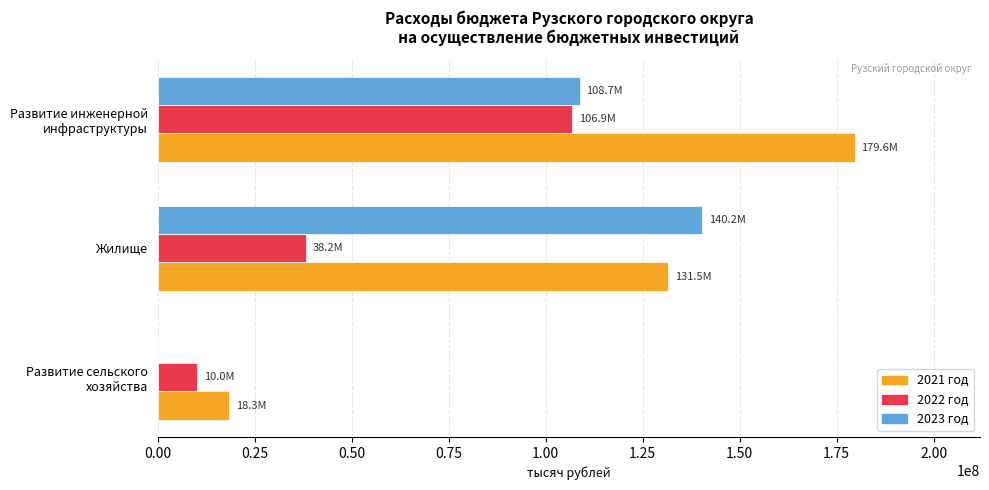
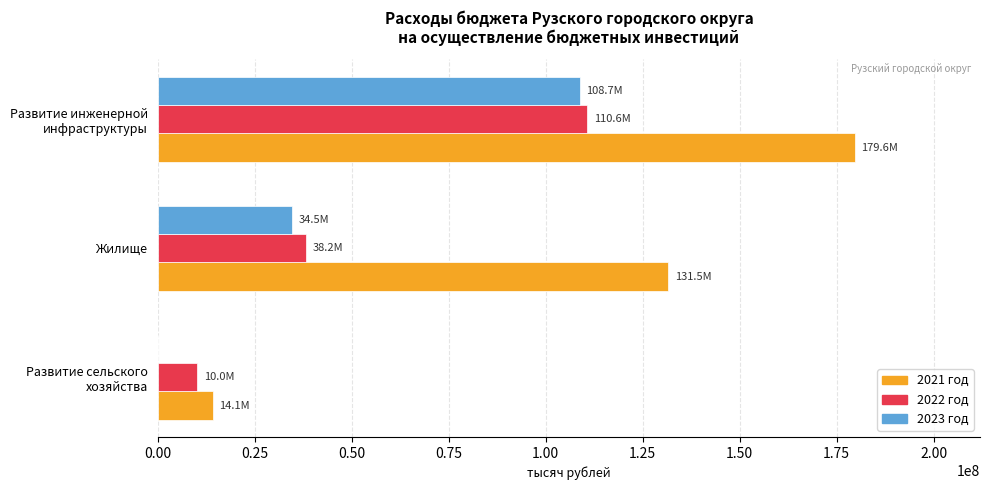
  {
    "2021 год": {
      "Развитие инженерной инфраструктуры": "179.6M",
      "Жилище": "131.5M",
-     "Развитие сельского хозяйства": "18.3M"
+     "Развитие сельского хозяйства": "14.1M"
    },
    "2022 год": {
-     "Развитие инженерной инфраструктуры": "106.9M",
+     "Развитие инженерной инфраструктуры": "110.6M",
      "Жилище": "38.2M",
      "Развитие сельского хозяйства": "10.0M"
    },
    "2023 год": {
      "Развитие инженерной инфраструктуры": "108.7M",
-     "Жилище": "140.2M"
+     "Жилище": "34.5M"
    }
  }
